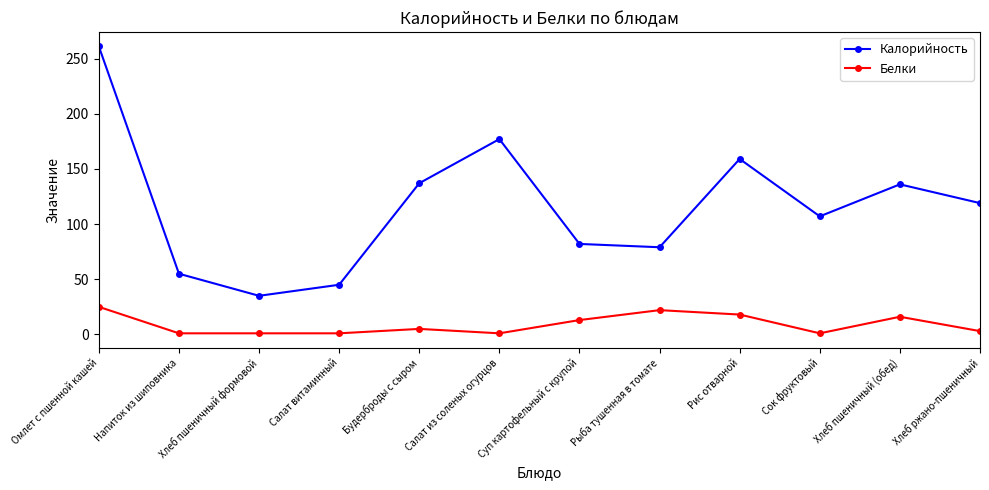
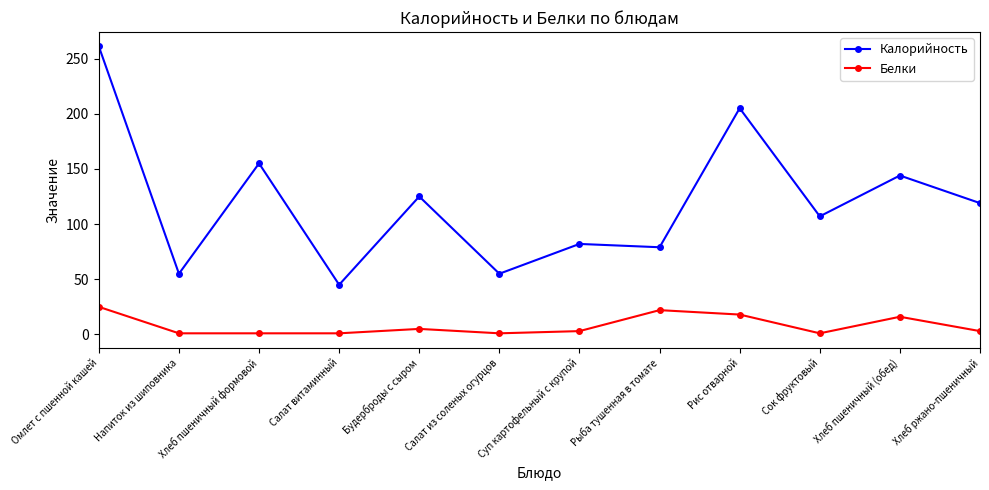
  {
    "Калорийность": {
      "Омлет с пшенной кашей": 261,
      "Напиток из шиповника": 55,
-     "Хлеб пшеничный формовой": 35,
+     "Хлеб пшеничный формовой": 155,
      "Салат витаминный": 45,
-     "Будерброды с сыром": 137,
-     "Салат из соленых огурцов": 177,
+     "Будерброды с сыром": 125,
+     "Салат из соленых огурцов": 55,
      "Суп картофельный с крупой": 82,
      "Рыба тушенная в томате": 79,
-     "Рис отварной": 159,
+     "Рис отварной": 205,
      "Сок фруктовый": 107,
-     "Хлеб пшеничный (обед)": 136,
+     "Хлеб пшеничный (обед)": 144,
      "Хлеб ржано-пшеничный": 119
    },
    "Белки": {
      "Омлет с пшенной кашей": 25,
      "Напиток из шиповника": 1,
      "Хлеб пшеничный формовой": 1,
      "Салат витаминный": 1,
      "Будерброды с сыром": 5,
      "Салат из соленых огурцов": 1,
-     "Суп картофельный с крупой": 13,
+     "Суп картофельный с крупой": 3,
      "Рыба тушенная в томате": 22,
      "Рис отварной": 18,
      "Сок фруктовый": 1,
      "Хлеб пшеничный (обед)": 16,
      "Хлеб ржано-пшеничный": 3
    }
  }
